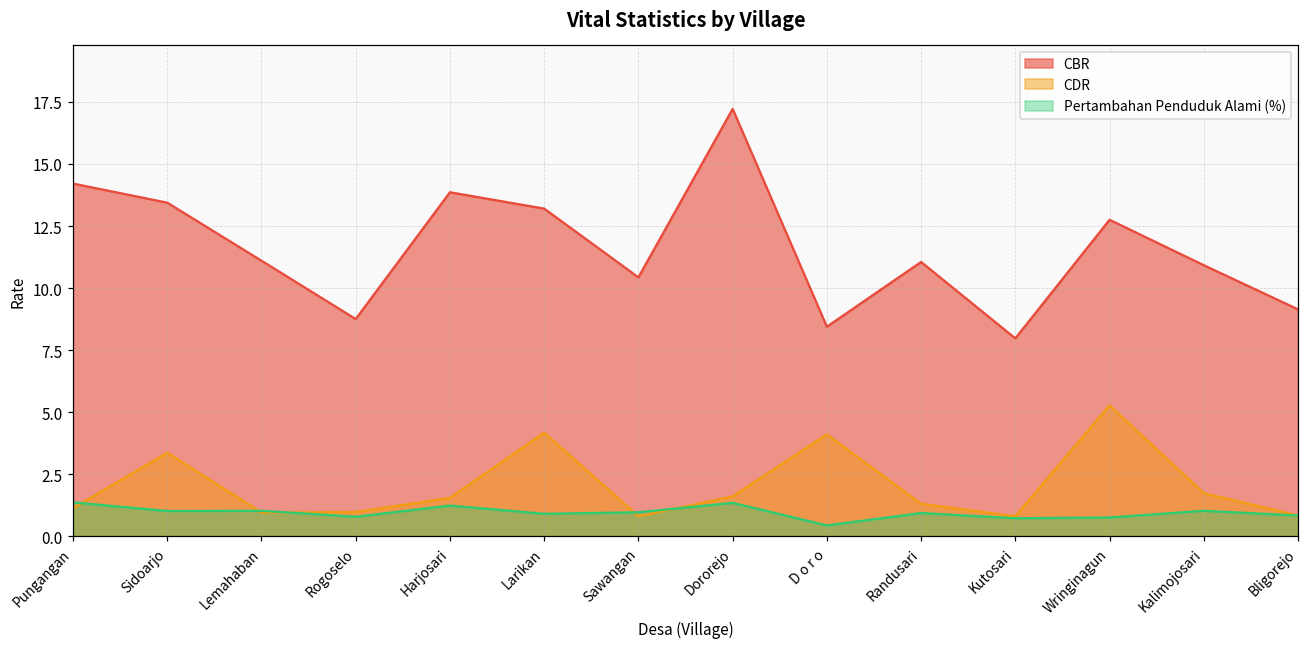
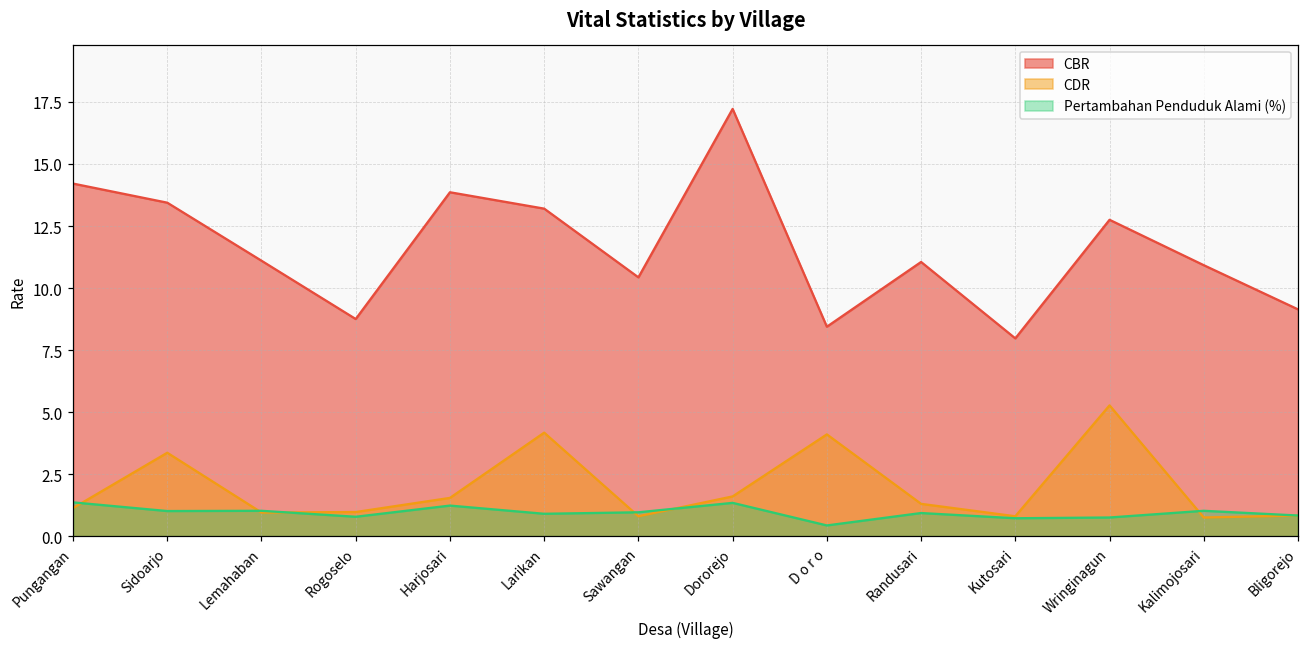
  {
    "CBR": {
      "Pungangan": 14.2,
      "Sidoarjo": 13.4,
      "Lemahaban": 11.1,
      "Rogoselo": 8.8,
      "Harjosari": 13.9,
      "Larikan": 13.2,
      "Sawangan": 10.4,
      "Dororejo": 17.2,
      "D o r o": 8.4,
      "Randusari": 11.1,
      "Kutosari": 8.0,
      "Wringinagun": 12.8,
      "Kalimojosari": 10.9,
      "Bligorejo": 9.1
    },
    "CDR": {
      "Pungangan": 1.1,
      "Sidoarjo": 3.4,
      "Rogoselo": 1.0,
      "Harjosari": 1.5,
      "Larikan": 4.2,
      "Sawangan": 0.8,
      "Dororejo": 1.6,
      "D o r o": 4.1,
      "Randusari": 1.3,
      "Wringinagun": 5.3,
-     "Kalimojosari": 1.7
+     "Kalimojosari": 0.8
    },
    "Pertambahan Penduduk Alami (%)": {
      "Pungangan": 1.4,
      "Sidoarjo": 1.0,
      "Rogoselo": 0.8,
      "Harjosari": 1.2,
      "Larikan": 0.9,
      "Sawangan": 1.0,
      "Dororejo": 1.3,
      "D o r o": 0.4,
      "Randusari": 0.9,
      "Wringinagun": 0.8,
      "Kalimojosari": 1.0
    }
  }
